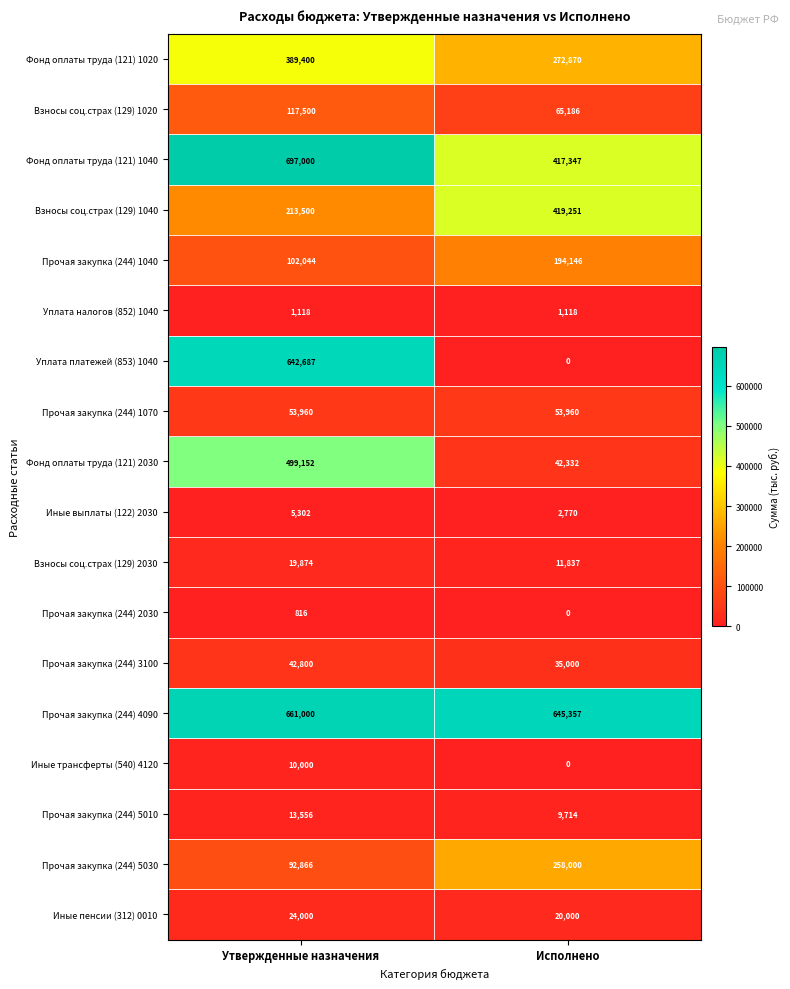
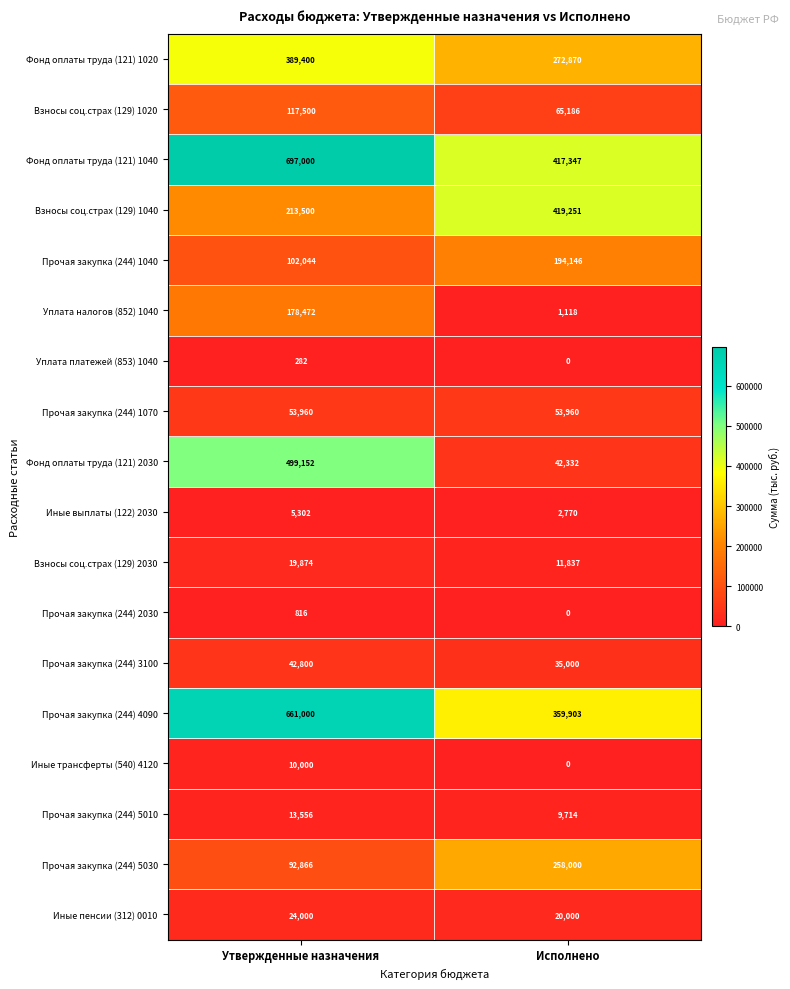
  {
    "Фонд оплаты труда (121) 1020": {
      "Утвержденные назначения": "389,400",
      "Исполнено": "272,870"
    },
    "Взносы соц.страх (129) 1020": {
      "Утвержденные назначения": "117,500",
      "Исполнено": "65,186"
    },
    "Фонд оплаты труда (121) 1040": {
      "Утвержденные назначения": "697,000",
      "Исполнено": "417,347"
    },
    "Взносы соц.страх (129) 1040": {
      "Утвержденные назначения": "213,500",
      "Исполнено": "419,251"
    },
    "Прочая закупка (244) 1040": {
      "Утвержденные назначения": "102,044",
      "Исполнено": "194,146"
    },
    "Уплата налогов (852) 1040": {
-     "Утвержденные назначения": "1,118",
+     "Утвержденные назначения": "178,472",
      "Исполнено": "1,118"
    },
    "Уплата платежей (853) 1040": {
-     "Утвержденные назначения": "642,687",
+     "Утвержденные назначения": "282",
      "Исполнено": "0"
    },
    "Прочая закупка (244) 1070": {
      "Утвержденные назначения": "53,960",
      "Исполнено": "53,960"
    },
    "Фонд оплаты труда (121) 2030": {
      "Утвержденные назначения": "499,152",
      "Исполнено": "42,332"
    },
    "Иные выплаты (122) 2030": {
      "Утвержденные назначения": "5,302",
      "Исполнено": "2,770"
    },
    "Взносы соц.страх (129) 2030": {
      "Утвержденные назначения": "19,874",
      "Исполнено": "11,837"
    },
    "Прочая закупка (244) 2030": {
      "Утвержденные назначения": "816",
      "Исполнено": "0"
    },
    "Прочая закупка (244) 3100": {
      "Утвержденные назначения": "42,800",
      "Исполнено": "35,000"
    },
    "Прочая закупка (244) 4090": {
      "Утвержденные назначения": "661,000",
-     "Исполнено": "645,357"
+     "Исполнено": "359,903"
    },
    "Иные трансферты (540) 4120": {
      "Утвержденные назначения": "10,000",
      "Исполнено": "0"
    },
    "Прочая закупка (244) 5010": {
      "Утвержденные назначения": "13,556",
      "Исполнено": "9,714"
    },
    "Прочая закупка (244) 5030": {
      "Утвержденные назначения": "92,866",
      "Исполнено": "258,000"
    },
    "Иные пенсии (312) 0010": {
      "Утвержденные назначения": "24,000",
      "Исполнено": "20,000"
    }
  }
